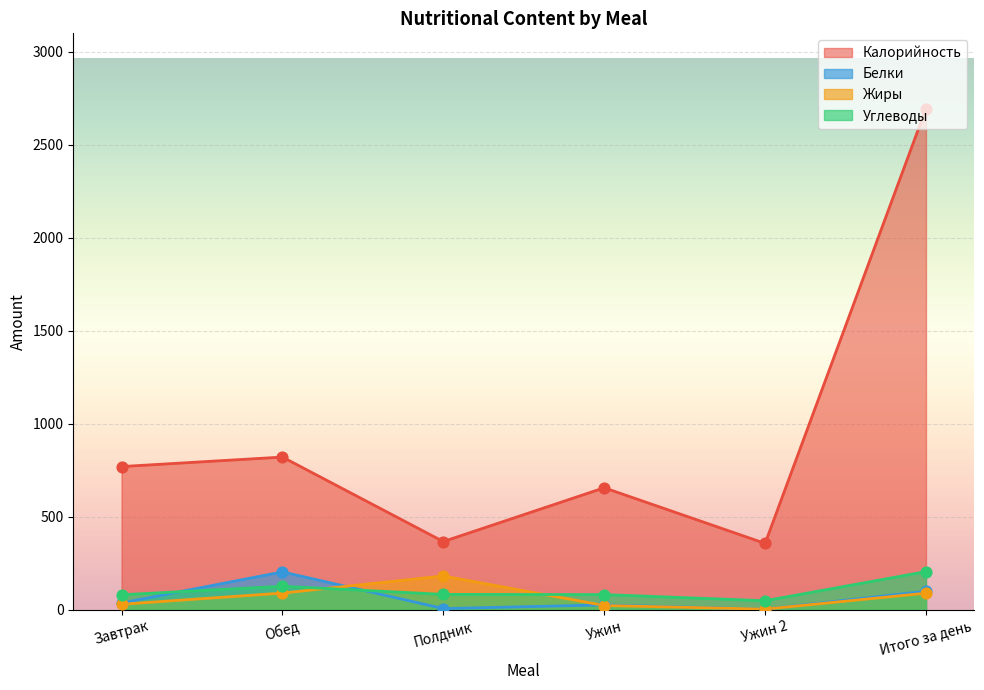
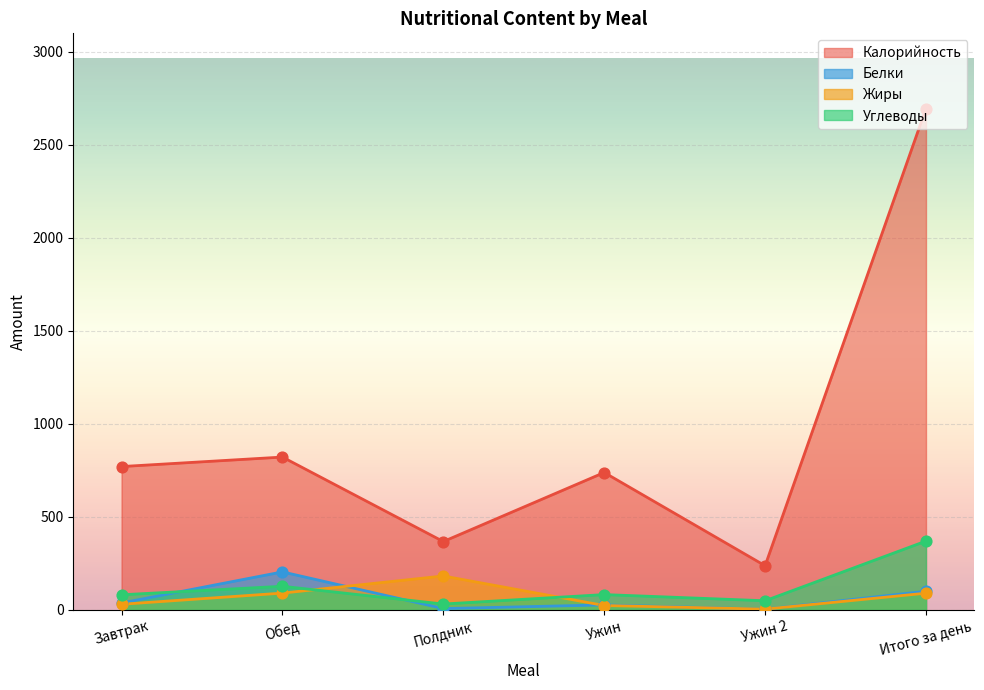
  {
    "Калорийность": {
      "Завтрак": 770,
      "Обед": 820,
      "Полдник": 370,
-     "Ужин": 660,
-     "Ужин 2": 360
+     "Ужин": 740,
+     "Ужин 2": 240
    },
    "Белки": {
      "Обед": 200,
      "Полдник": 10
    },
    "Жиры": {
      "Обед": 90,
      "Полдник": 180
    },
    "Углеводы": {
      "Завтрак": 80,
      "Обед": 130,
-     "Полдник": 80,
+     "Полдник": 30,
      "Ужин": 80,
      "Ужин 2": 50,
-     "Итого за день": 210
+     "Итого за день": 370
    }
  }
